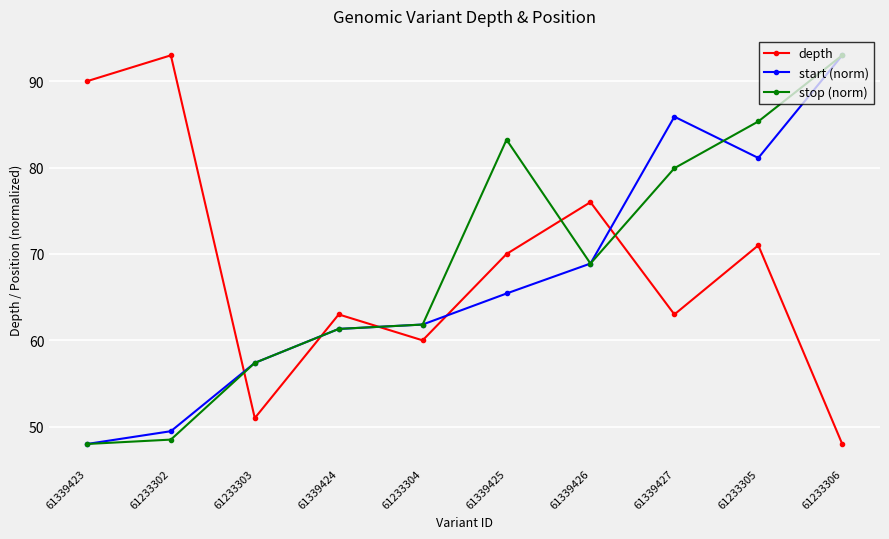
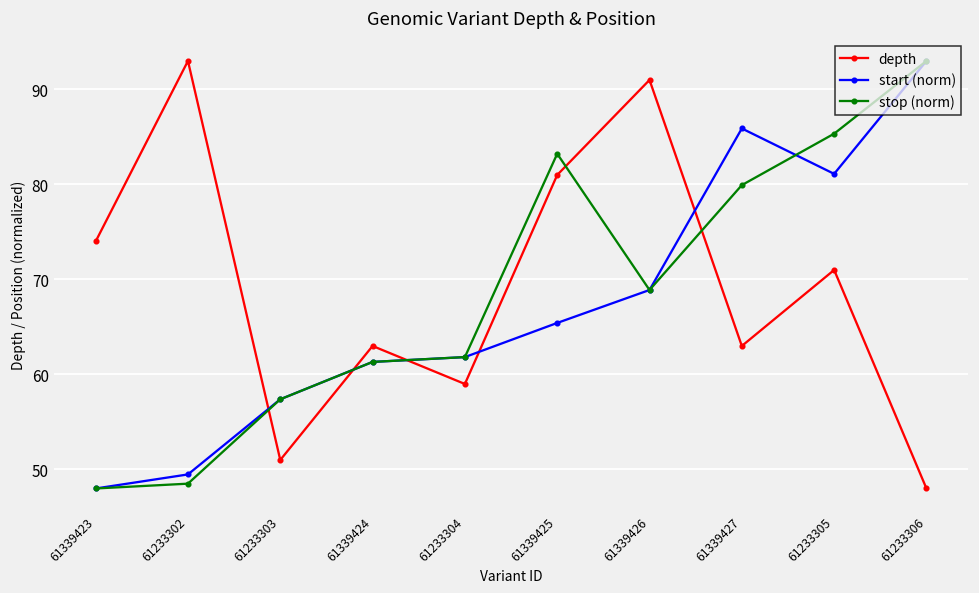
  {
    "depth": {
-     "61339423": 90,
+     "61339423": 74,
      "61233302": 93,
      "61233303": 51,
      "61339424": 63,
-     "61233304": 60,
-     "61339425": 70,
-     "61339426": 76,
+     "61233304": 59,
+     "61339425": 81,
+     "61339426": 91,
      "61339427": 63,
      "61233305": 71,
      "61233306": 48
    },
    "start (norm)": {
      "61233302": 49,
      "61339425": 65,
      "61339427": 86,
      "61233305": 81
    },
    "stop (norm)": {
      "61233302": 49,
      "61339425": 83,
      "61339427": 80,
      "61233305": 85
    }
  }
